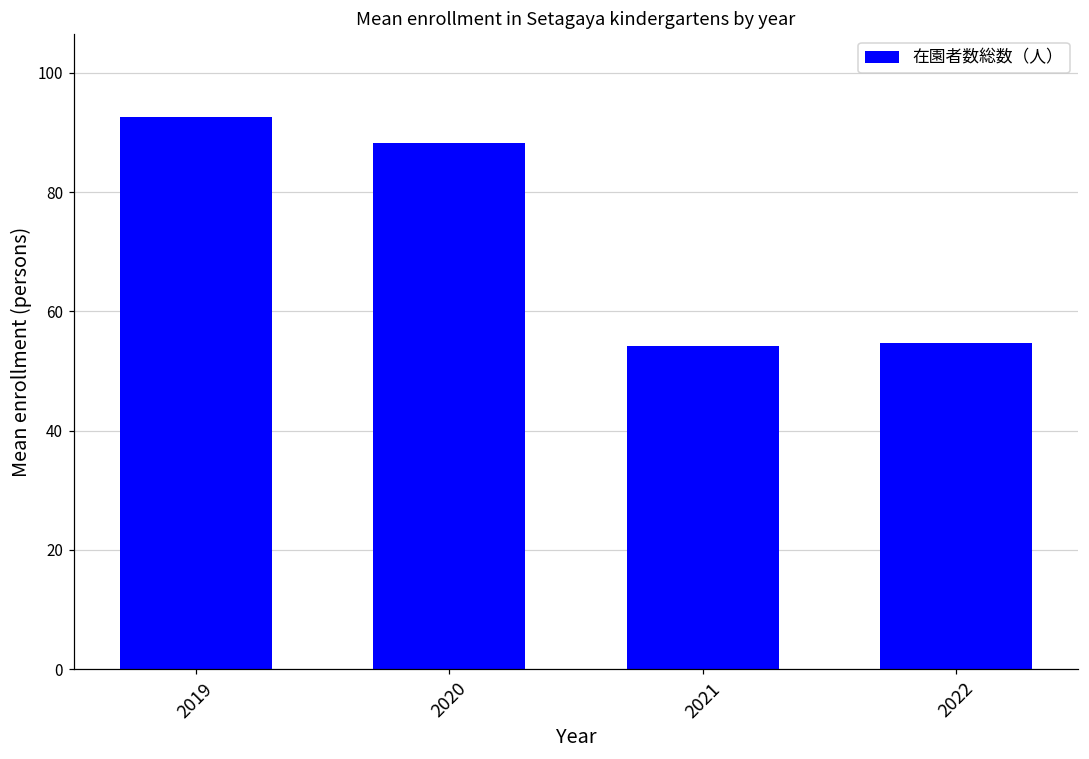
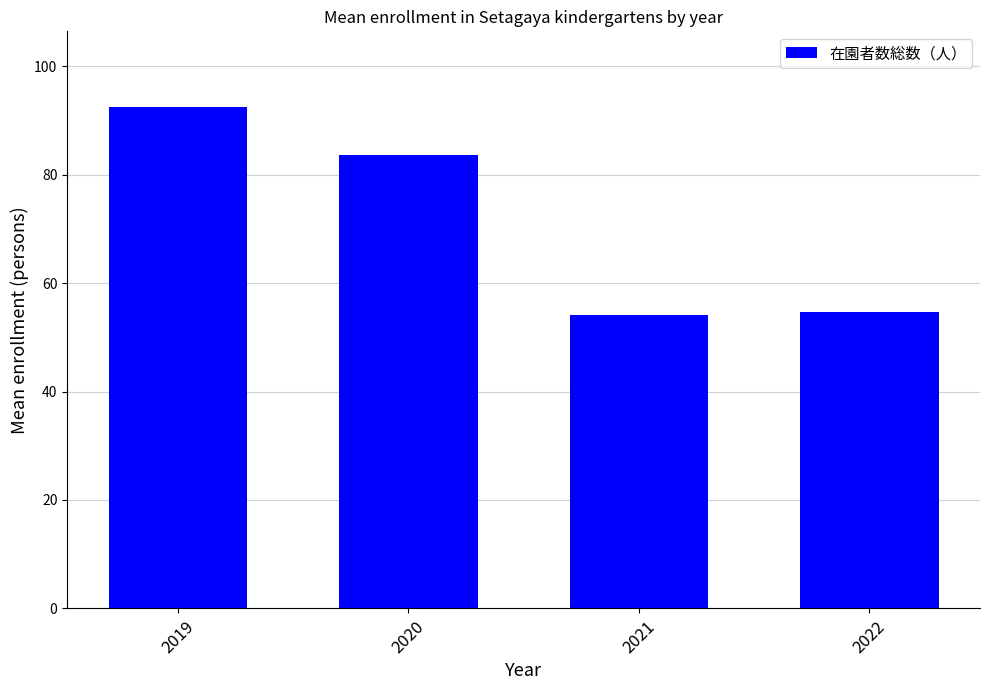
  {
    "2019": 93,
-   "2020": 88,
+   "2020": 84,
    "2021": 54,
    "2022": 55
  }
